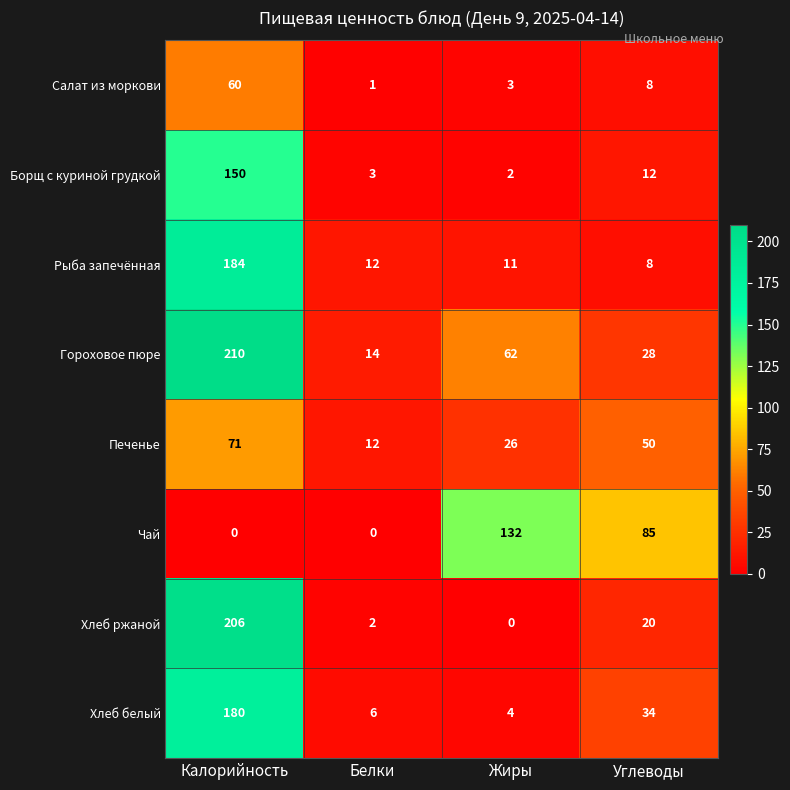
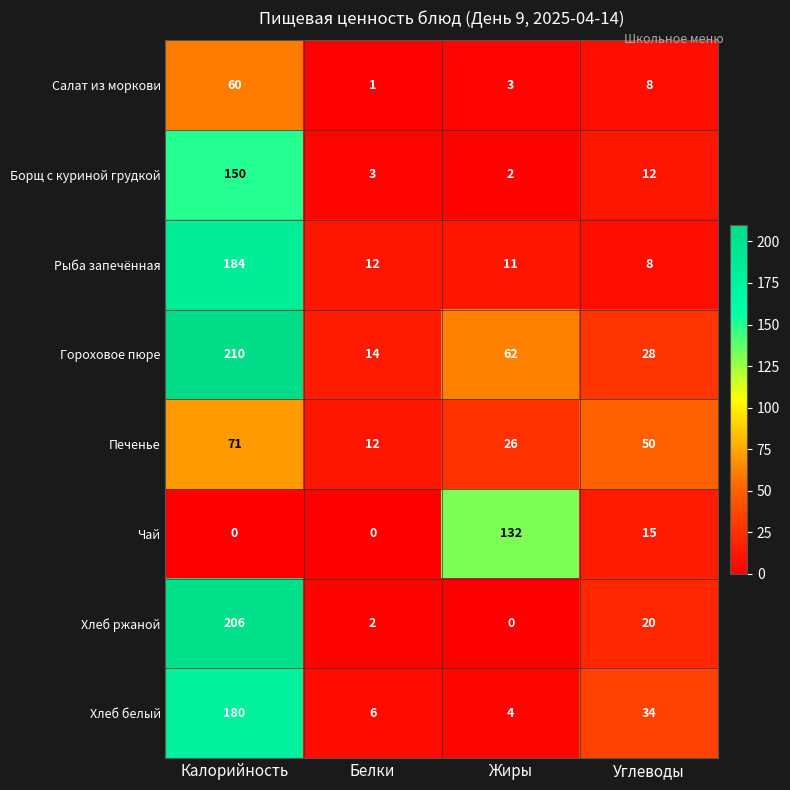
  {
    "Салат из моркови": {
      "Калорийность": 60,
      "Белки": 1,
      "Жиры": 3,
      "Углеводы": 8
    },
    "Борщ с куриной грудкой": {
      "Калорийность": 150,
      "Белки": 3,
      "Жиры": 2,
      "Углеводы": 12
    },
    "Рыба запечённая": {
      "Калорийность": 184,
      "Белки": 12,
      "Жиры": 11,
      "Углеводы": 8
    },
    "Гороховое пюре": {
      "Калорийность": 210,
      "Белки": 14,
      "Жиры": 62,
      "Углеводы": 28
    },
    "Печенье": {
      "Калорийность": 71,
      "Белки": 12,
      "Жиры": 26,
      "Углеводы": 50
    },
    "Чай": {
      "Калорийность": 0,
      "Белки": 0,
      "Жиры": 132,
-     "Углеводы": 85
+     "Углеводы": 15
    },
    "Хлеб ржаной": {
      "Калорийность": 206,
      "Белки": 2,
      "Жиры": 0,
      "Углеводы": 20
    },
    "Хлеб белый": {
      "Калорийность": 180,
      "Белки": 6,
      "Жиры": 4,
      "Углеводы": 34
    }
  }
